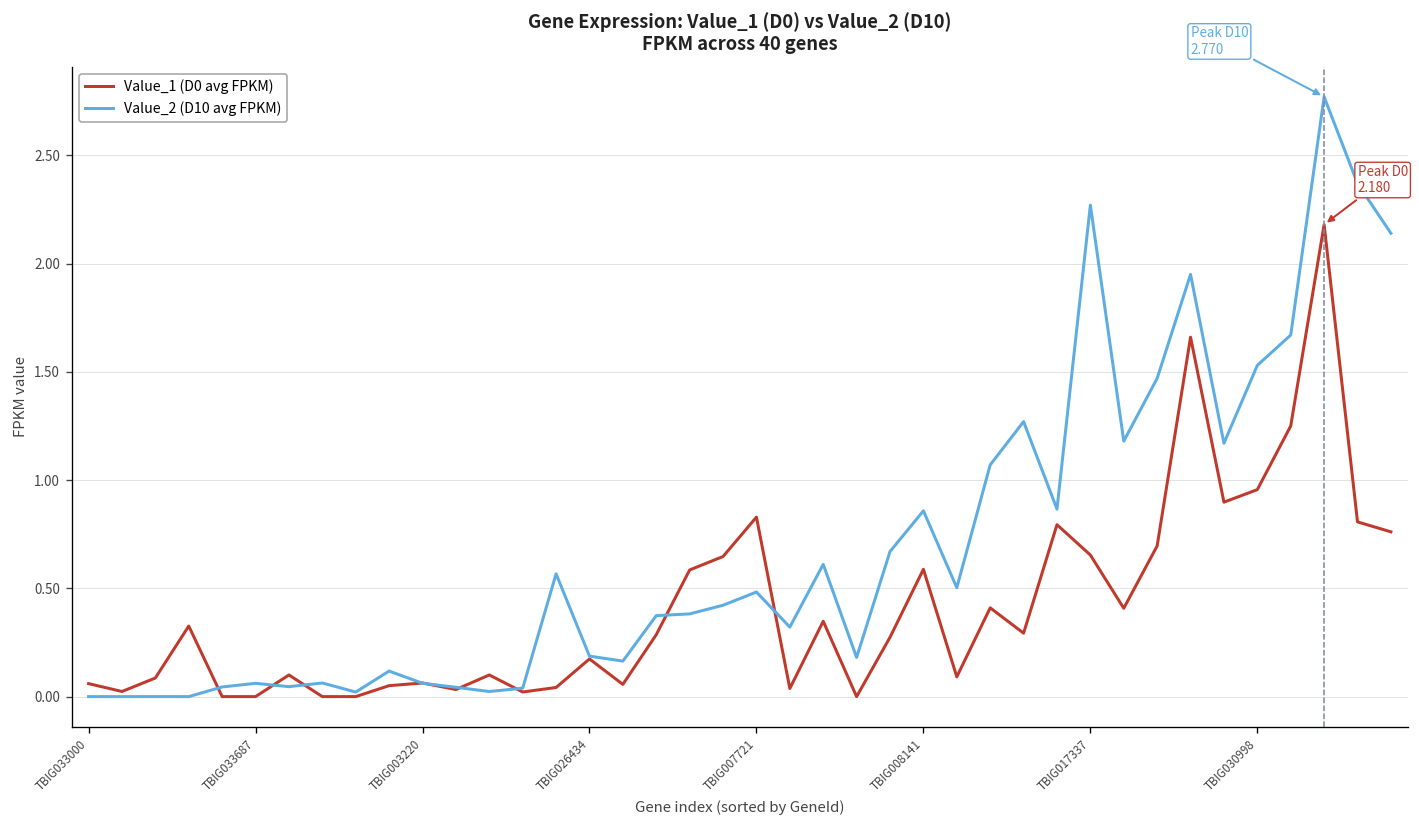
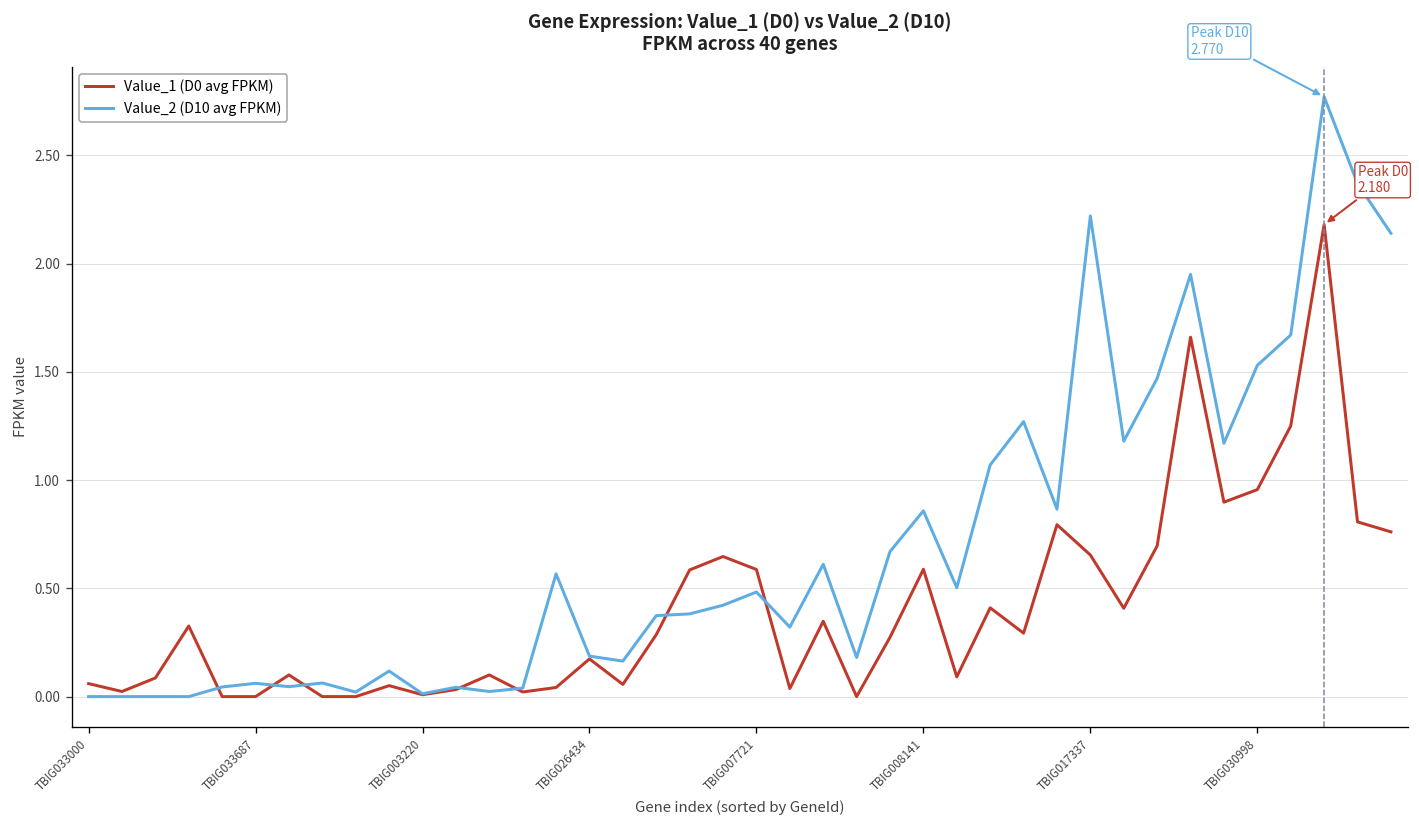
  {
    "Value_1 (D0 avg FPKM)": {
      "TBIG033000": 0.06,
      "TBIG033687": 0.00,
-     "TBIG003220": 0.06,
-     "TBIG007721": 0.83,
+     "TBIG003220": 0.01,
+     "TBIG007721": 0.59,
      "TBIG008141": 0.59,
      "TBIG017337": 0.65,
      "TBIG030998": 0.96
    },
    "Value_2 (D10 avg FPKM)": {
      "TBIG033000": 0.00,
      "TBIG033687": 0.06,
-     "TBIG003220": 0.06,
+     "TBIG003220": 0.01,
      "TBIG007721": 0.48,
      "TBIG008141": 0.86,
-     "TBIG017337": 2.27,
+     "TBIG017337": 2.22,
      "TBIG030998": 1.53
    }
  }
